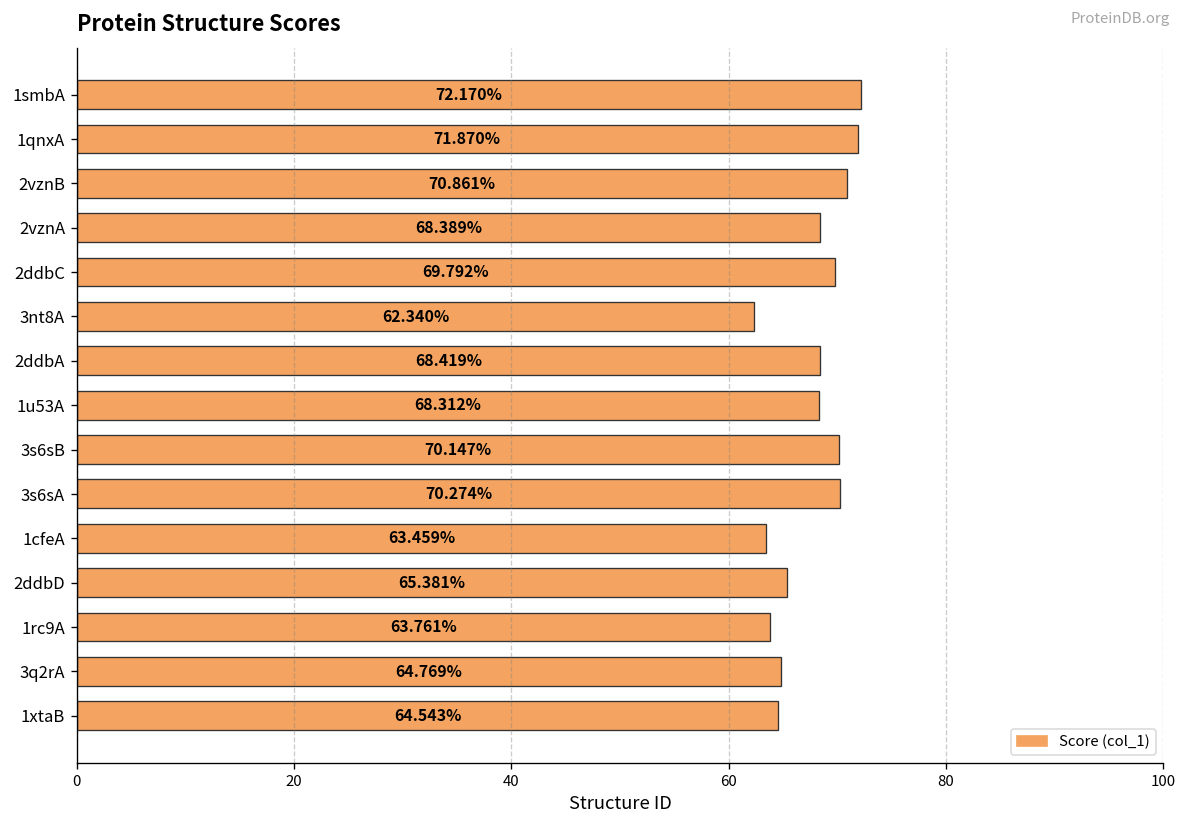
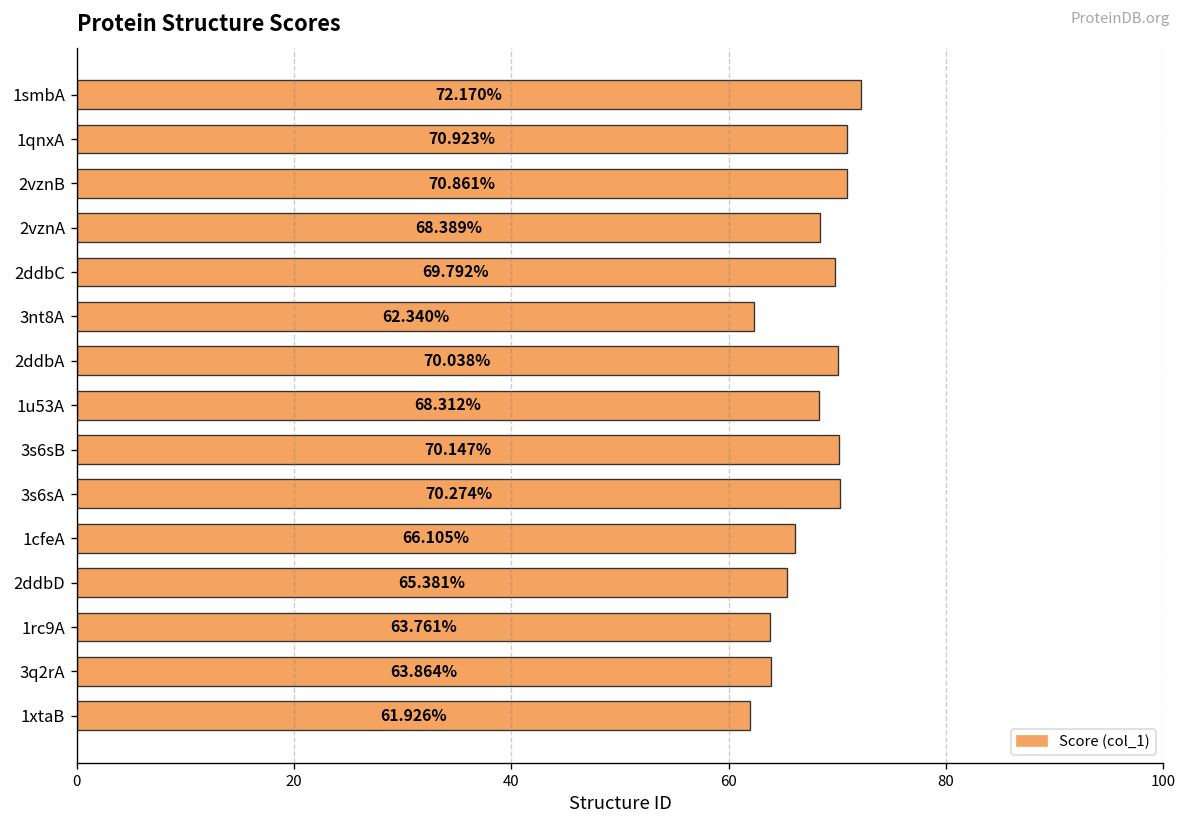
  {
    "1smbA": "72.170%",
-   "1qnxA": "71.870%",
+   "1qnxA": "70.923%",
    "2vznB": "70.861%",
    "2vznA": "68.389%",
    "2ddbC": "69.792%",
    "3nt8A": "62.340%",
-   "2ddbA": "68.419%",
+   "2ddbA": "70.038%",
    "1u53A": "68.312%",
    "3s6sB": "70.147%",
    "3s6sA": "70.274%",
-   "1cfeA": "63.459%",
+   "1cfeA": "66.105%",
    "2ddbD": "65.381%",
    "1rc9A": "63.761%",
-   "3q2rA": "64.769%",
-   "1xtaB": "64.543%"
+   "3q2rA": "63.864%",
+   "1xtaB": "61.926%"
  }
